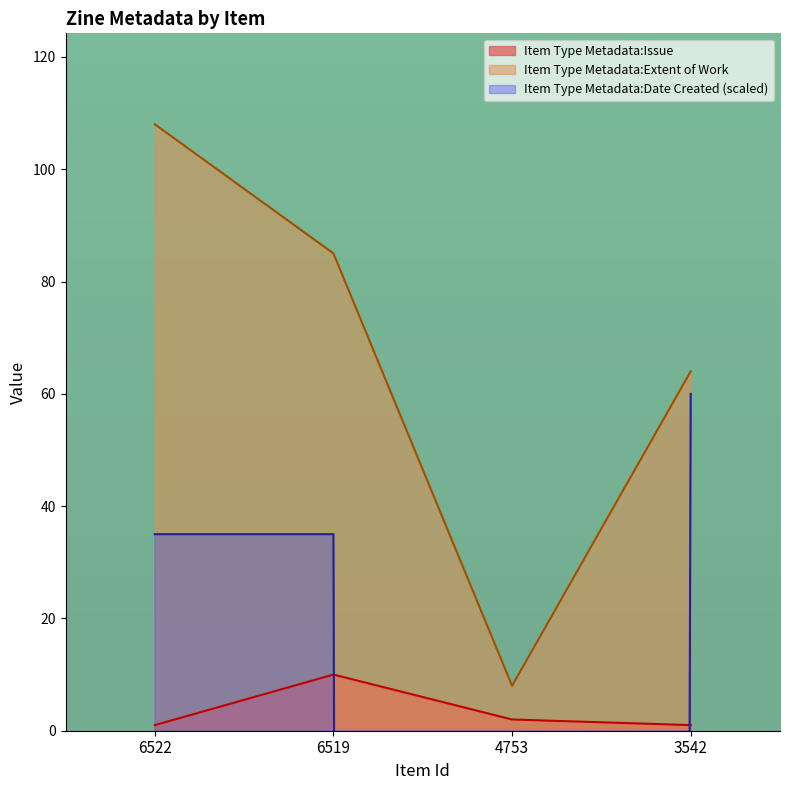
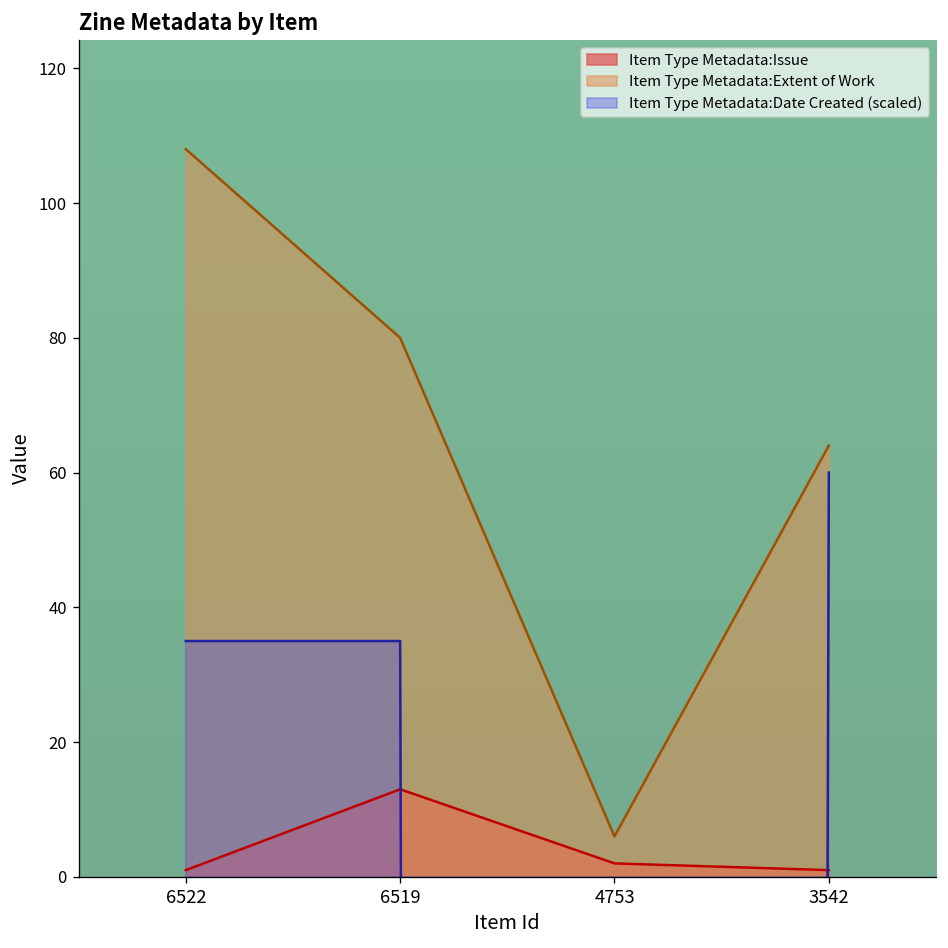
  {
    "Item Type Metadata:Issue": {
      "6522": 1,
-     "6519": 10,
+     "6519": 13,
      "4753": 2,
      "3542": 1
    },
    "Item Type Metadata:Extent of Work": {
      "6522": 108,
-     "6519": 85,
-     "4753": 8,
+     "6519": 80,
+     "4753": 6,
      "3542": 64
    }
  }
